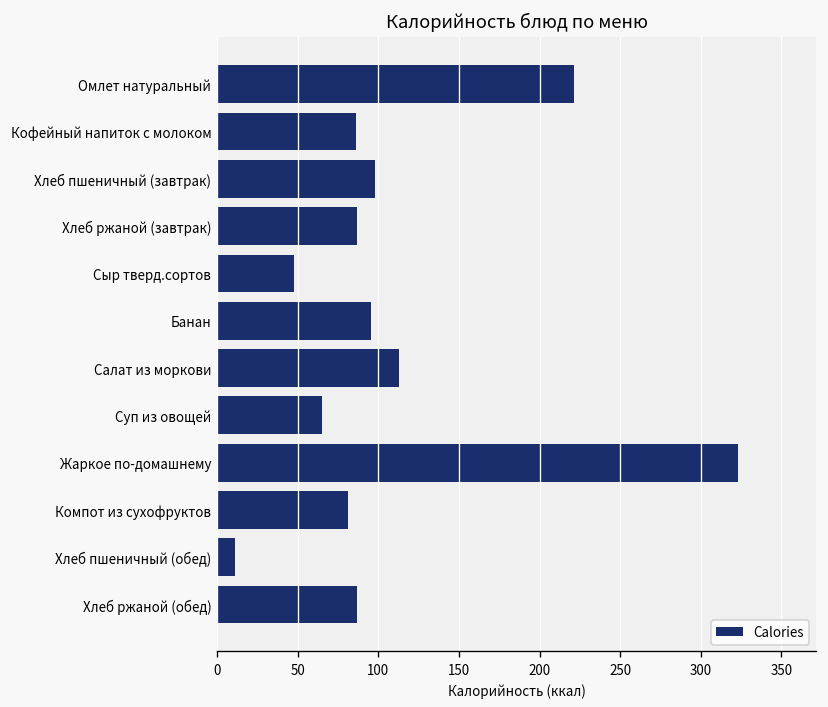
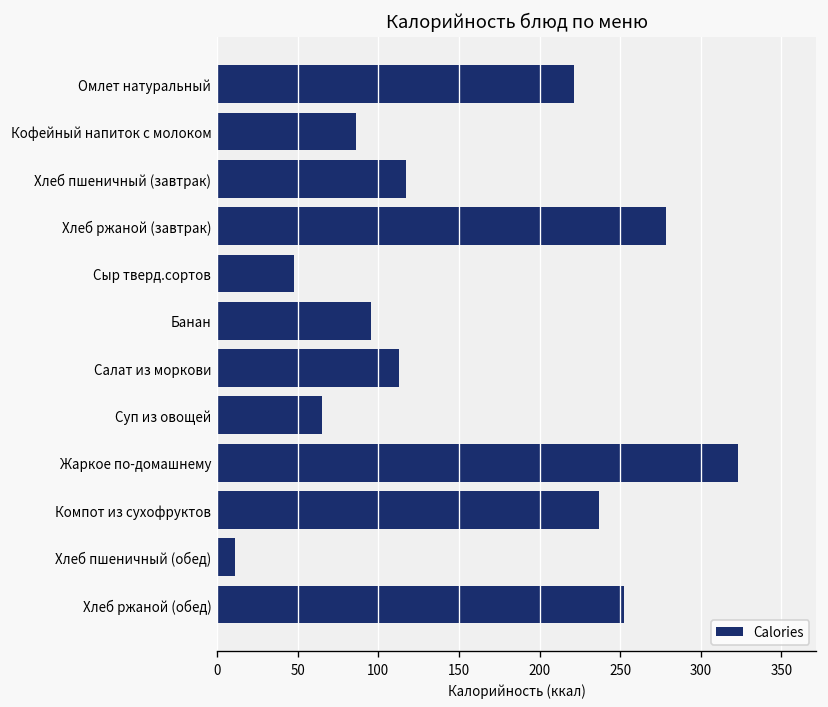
  {
    "Омлет натуральный": 221,
    "Кофейный напиток с молоком": 86,
-   "Хлеб пшеничный (завтрак)": 98,
-   "Хлеб ржаной (завтрак)": 87,
+   "Хлеб пшеничный (завтрак)": 117,
+   "Хлеб ржаной (завтрак)": 278,
    "Сыр тверд.сортов": 47,
    "Банан": 95,
    "Салат из моркови": 113,
    "Суп из овощей": 65,
    "Жаркое по-домашнему": 323,
-   "Компот из сухофруктов": 81,
+   "Компот из сухофруктов": 237,
    "Хлеб пшеничный (обед)": 11,
-   "Хлеб ржаной (обед)": 87
+   "Хлеб ржаной (обед)": 252
  }
